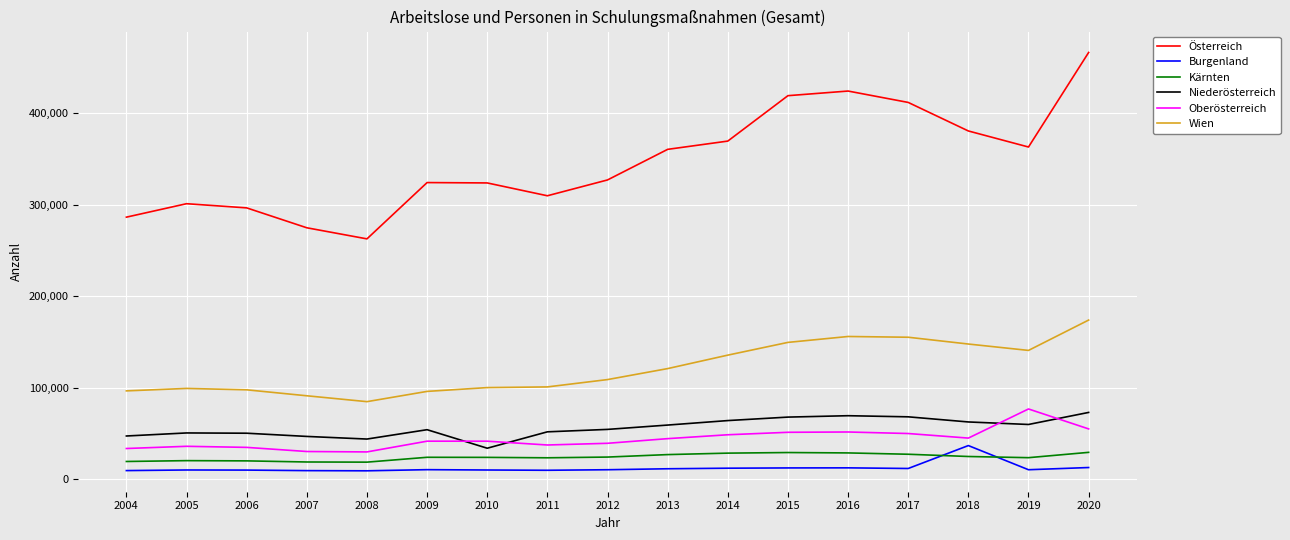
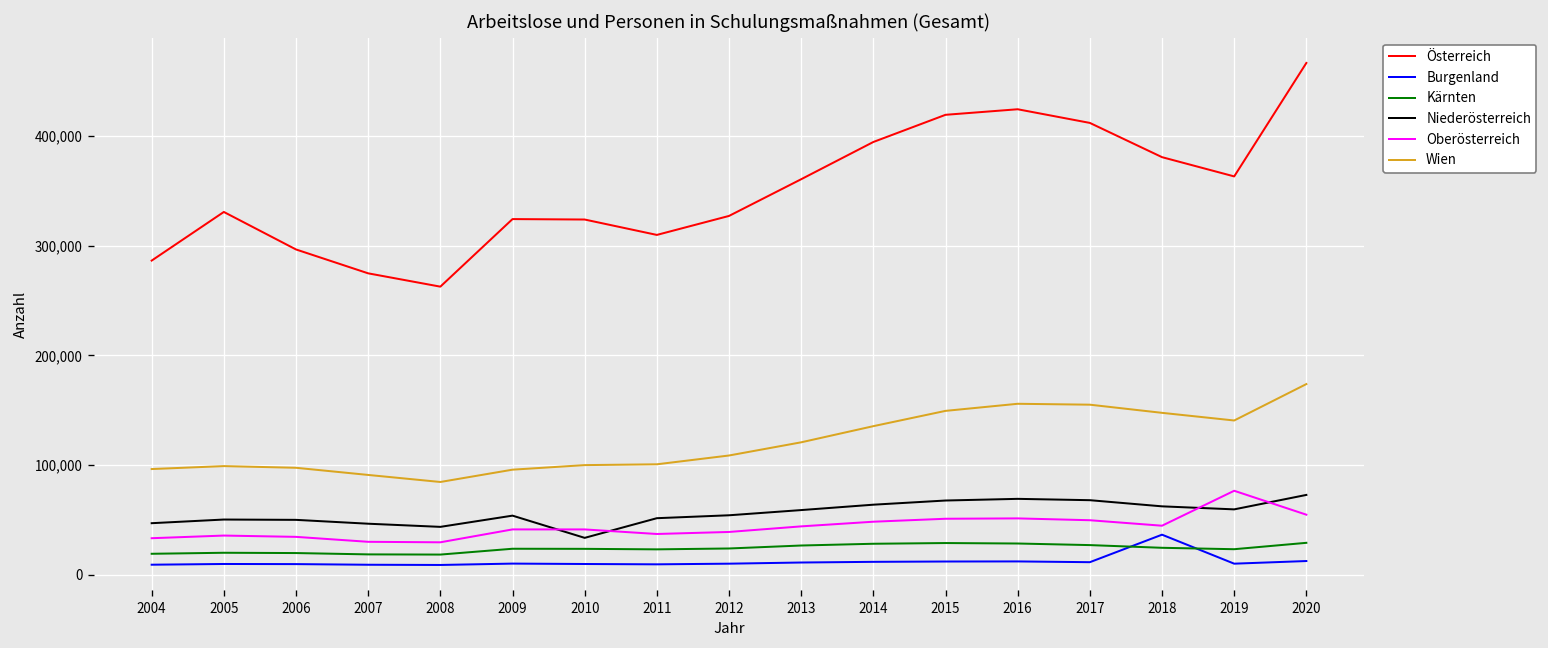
  {
    "Österreich": {
      "2004": "290,000",
-     "2005": "300,000",
+     "2005": "330,000",
      "2006": "300,000",
      "2007": "270,000",
      "2008": "260,000",
      "2009": "320,000",
      "2010": "320,000",
      "2011": "310,000",
      "2012": "330,000",
      "2013": "360,000",
-     "2014": "370,000",
+     "2014": "390,000",
      "2015": "420,000",
      "2016": "420,000",
      "2017": "410,000",
      "2018": "380,000",
      "2019": "360,000",
      "2020": "470,000"
    },
    "Burgenland": {
      "2004": "10,000",
      "2005": "10,000",
      "2006": "10,000",
      "2007": "10,000",
      "2008": "10,000",
      "2009": "10,000",
      "2010": "10,000",
      "2011": "10,000",
      "2012": "10,000",
      "2013": "10,000",
      "2014": "10,000",
      "2015": "10,000",
      "2016": "10,000",
      "2017": "10,000",
      "2018": "40,000",
      "2019": "10,000",
      "2020": "10,000"
    },
    "Kärnten": {
      "2004": "20,000",
      "2005": "20,000",
      "2006": "20,000",
      "2007": "20,000",
      "2008": "20,000",
      "2009": "20,000",
      "2010": "20,000",
      "2011": "20,000",
      "2012": "20,000",
      "2013": "30,000",
      "2014": "30,000",
      "2015": "30,000",
      "2016": "30,000",
      "2017": "30,000",
      "2018": "20,000",
      "2019": "20,000",
      "2020": "30,000"
    },
    "Niederösterreich": {
      "2004": "50,000",
      "2005": "50,000",
      "2006": "50,000",
      "2007": "50,000",
      "2008": "40,000",
      "2009": "50,000",
      "2010": "30,000",
      "2011": "50,000",
      "2012": "50,000",
      "2013": "60,000",
      "2014": "60,000",
      "2015": "70,000",
      "2016": "70,000",
      "2017": "70,000",
      "2018": "60,000",
      "2019": "60,000",
      "2020": "70,000"
    },
    "Oberösterreich": {
      "2004": "30,000",
      "2005": "40,000",
      "2006": "30,000",
      "2007": "30,000",
      "2008": "30,000",
      "2009": "40,000",
      "2010": "40,000",
      "2011": "40,000",
      "2012": "40,000",
      "2013": "40,000",
      "2014": "50,000",
      "2015": "50,000",
      "2016": "50,000",
      "2017": "50,000",
      "2018": "40,000",
      "2019": "80,000",
      "2020": "50,000"
    },
    "Wien": {
      "2004": "100,000",
      "2005": "100,000",
      "2006": "100,000",
      "2007": "90,000",
      "2008": "80,000",
      "2009": "100,000",
      "2010": "100,000",
      "2011": "100,000",
      "2012": "110,000",
      "2013": "120,000",
      "2014": "140,000",
      "2015": "150,000",
      "2016": "160,000",
      "2017": "160,000",
      "2018": "150,000",
      "2019": "140,000",
      "2020": "170,000"
    }
  }
